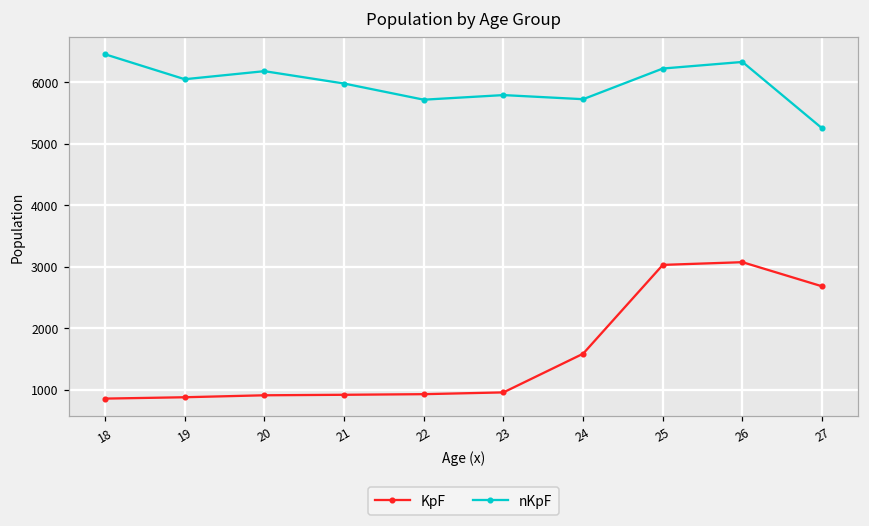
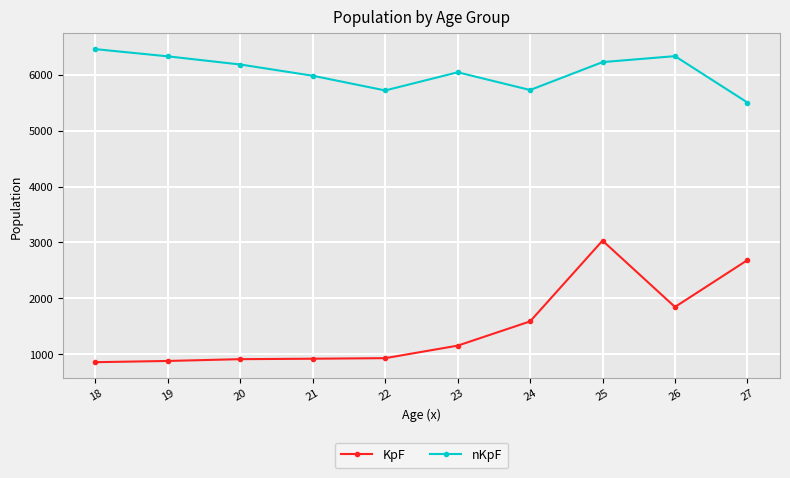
  {
    "KpF": {
      "18": 900,
      "19": 900,
      "20": 900,
      "21": 900,
      "22": 900,
-     "23": 1000,
+     "23": 1200,
      "24": 1600,
      "25": 3000,
-     "26": 3100,
+     "26": 1800,
      "27": 2700
    },
    "nKpF": {
      "18": 6500,
-     "19": 6100,
+     "19": 6300,
      "20": 6200,
      "21": 6000,
      "22": 5700,
-     "23": 5800,
+     "23": 6000,
      "24": 5700,
      "25": 6200,
      "26": 6300,
-     "27": 5300
+     "27": 5500
    }
  }
